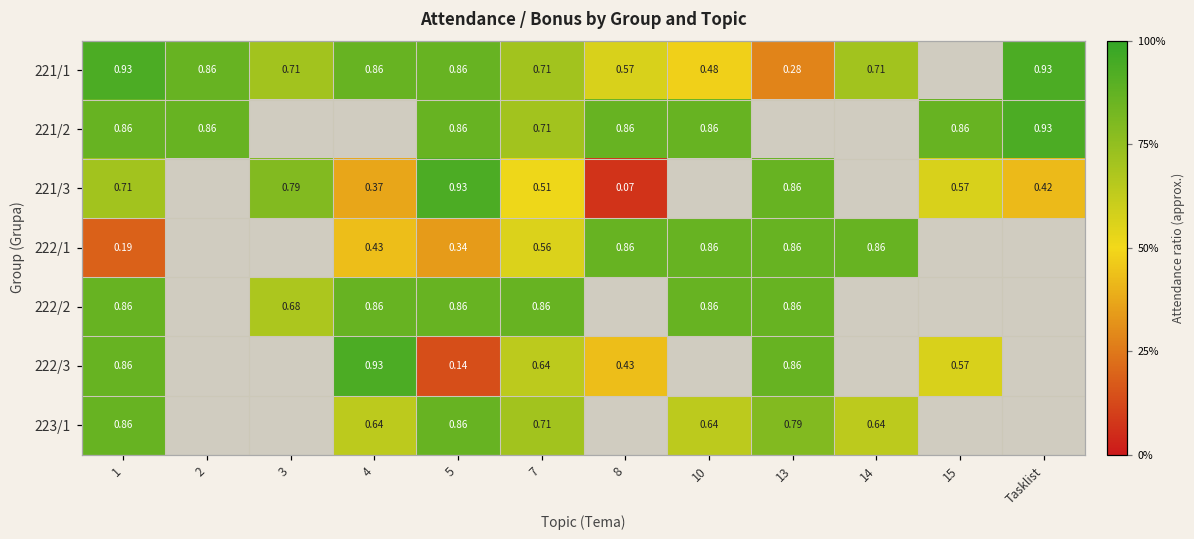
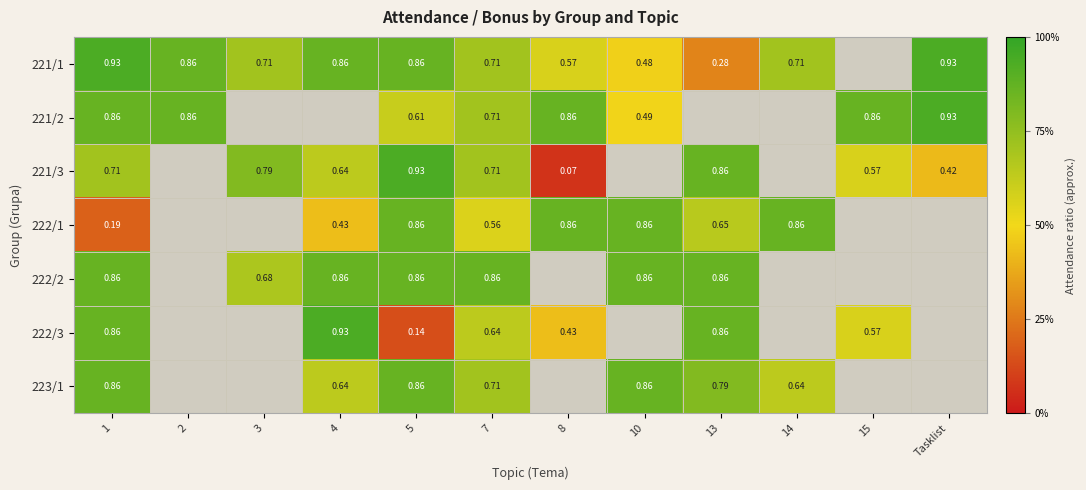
  {
    "221/1": {
      "1": 0.93,
      "2": 0.86,
      "3": 0.71,
      "4": 0.86,
      "5": 0.86,
      "7": 0.71,
      "8": 0.57,
      "10": 0.48,
      "13": 0.28,
      "14": 0.71,
      "Tasklist": 0.93
    },
    "221/2": {
      "1": 0.86,
      "2": 0.86,
-     "5": 0.86,
+     "5": 0.61,
      "7": 0.71,
      "8": 0.86,
-     "10": 0.86,
+     "10": 0.49,
      "15": 0.86,
      "Tasklist": 0.93
    },
    "221/3": {
      "1": 0.71,
      "3": 0.79,
-     "4": 0.37,
+     "4": 0.64,
      "5": 0.93,
-     "7": 0.51,
+     "7": 0.71,
      "8": 0.07,
      "13": 0.86,
      "15": 0.57,
      "Tasklist": 0.42
    },
    "222/1": {
      "1": 0.19,
      "4": 0.43,
-     "5": 0.34,
+     "5": 0.86,
      "7": 0.56,
      "8": 0.86,
      "10": 0.86,
-     "13": 0.86,
+     "13": 0.65,
      "14": 0.86
    },
    "222/2": {
      "1": 0.86,
      "3": 0.68,
      "4": 0.86,
      "5": 0.86,
      "7": 0.86,
      "10": 0.86,
      "13": 0.86
    },
    "222/3": {
      "1": 0.86,
      "4": 0.93,
      "5": 0.14,
      "7": 0.64,
      "8": 0.43,
      "13": 0.86,
      "15": 0.57
    },
    "223/1": {
      "1": 0.86,
      "4": 0.64,
      "5": 0.86,
      "7": 0.71,
-     "10": 0.64,
+     "10": 0.86,
      "13": 0.79,
      "14": 0.64
    }
  }
